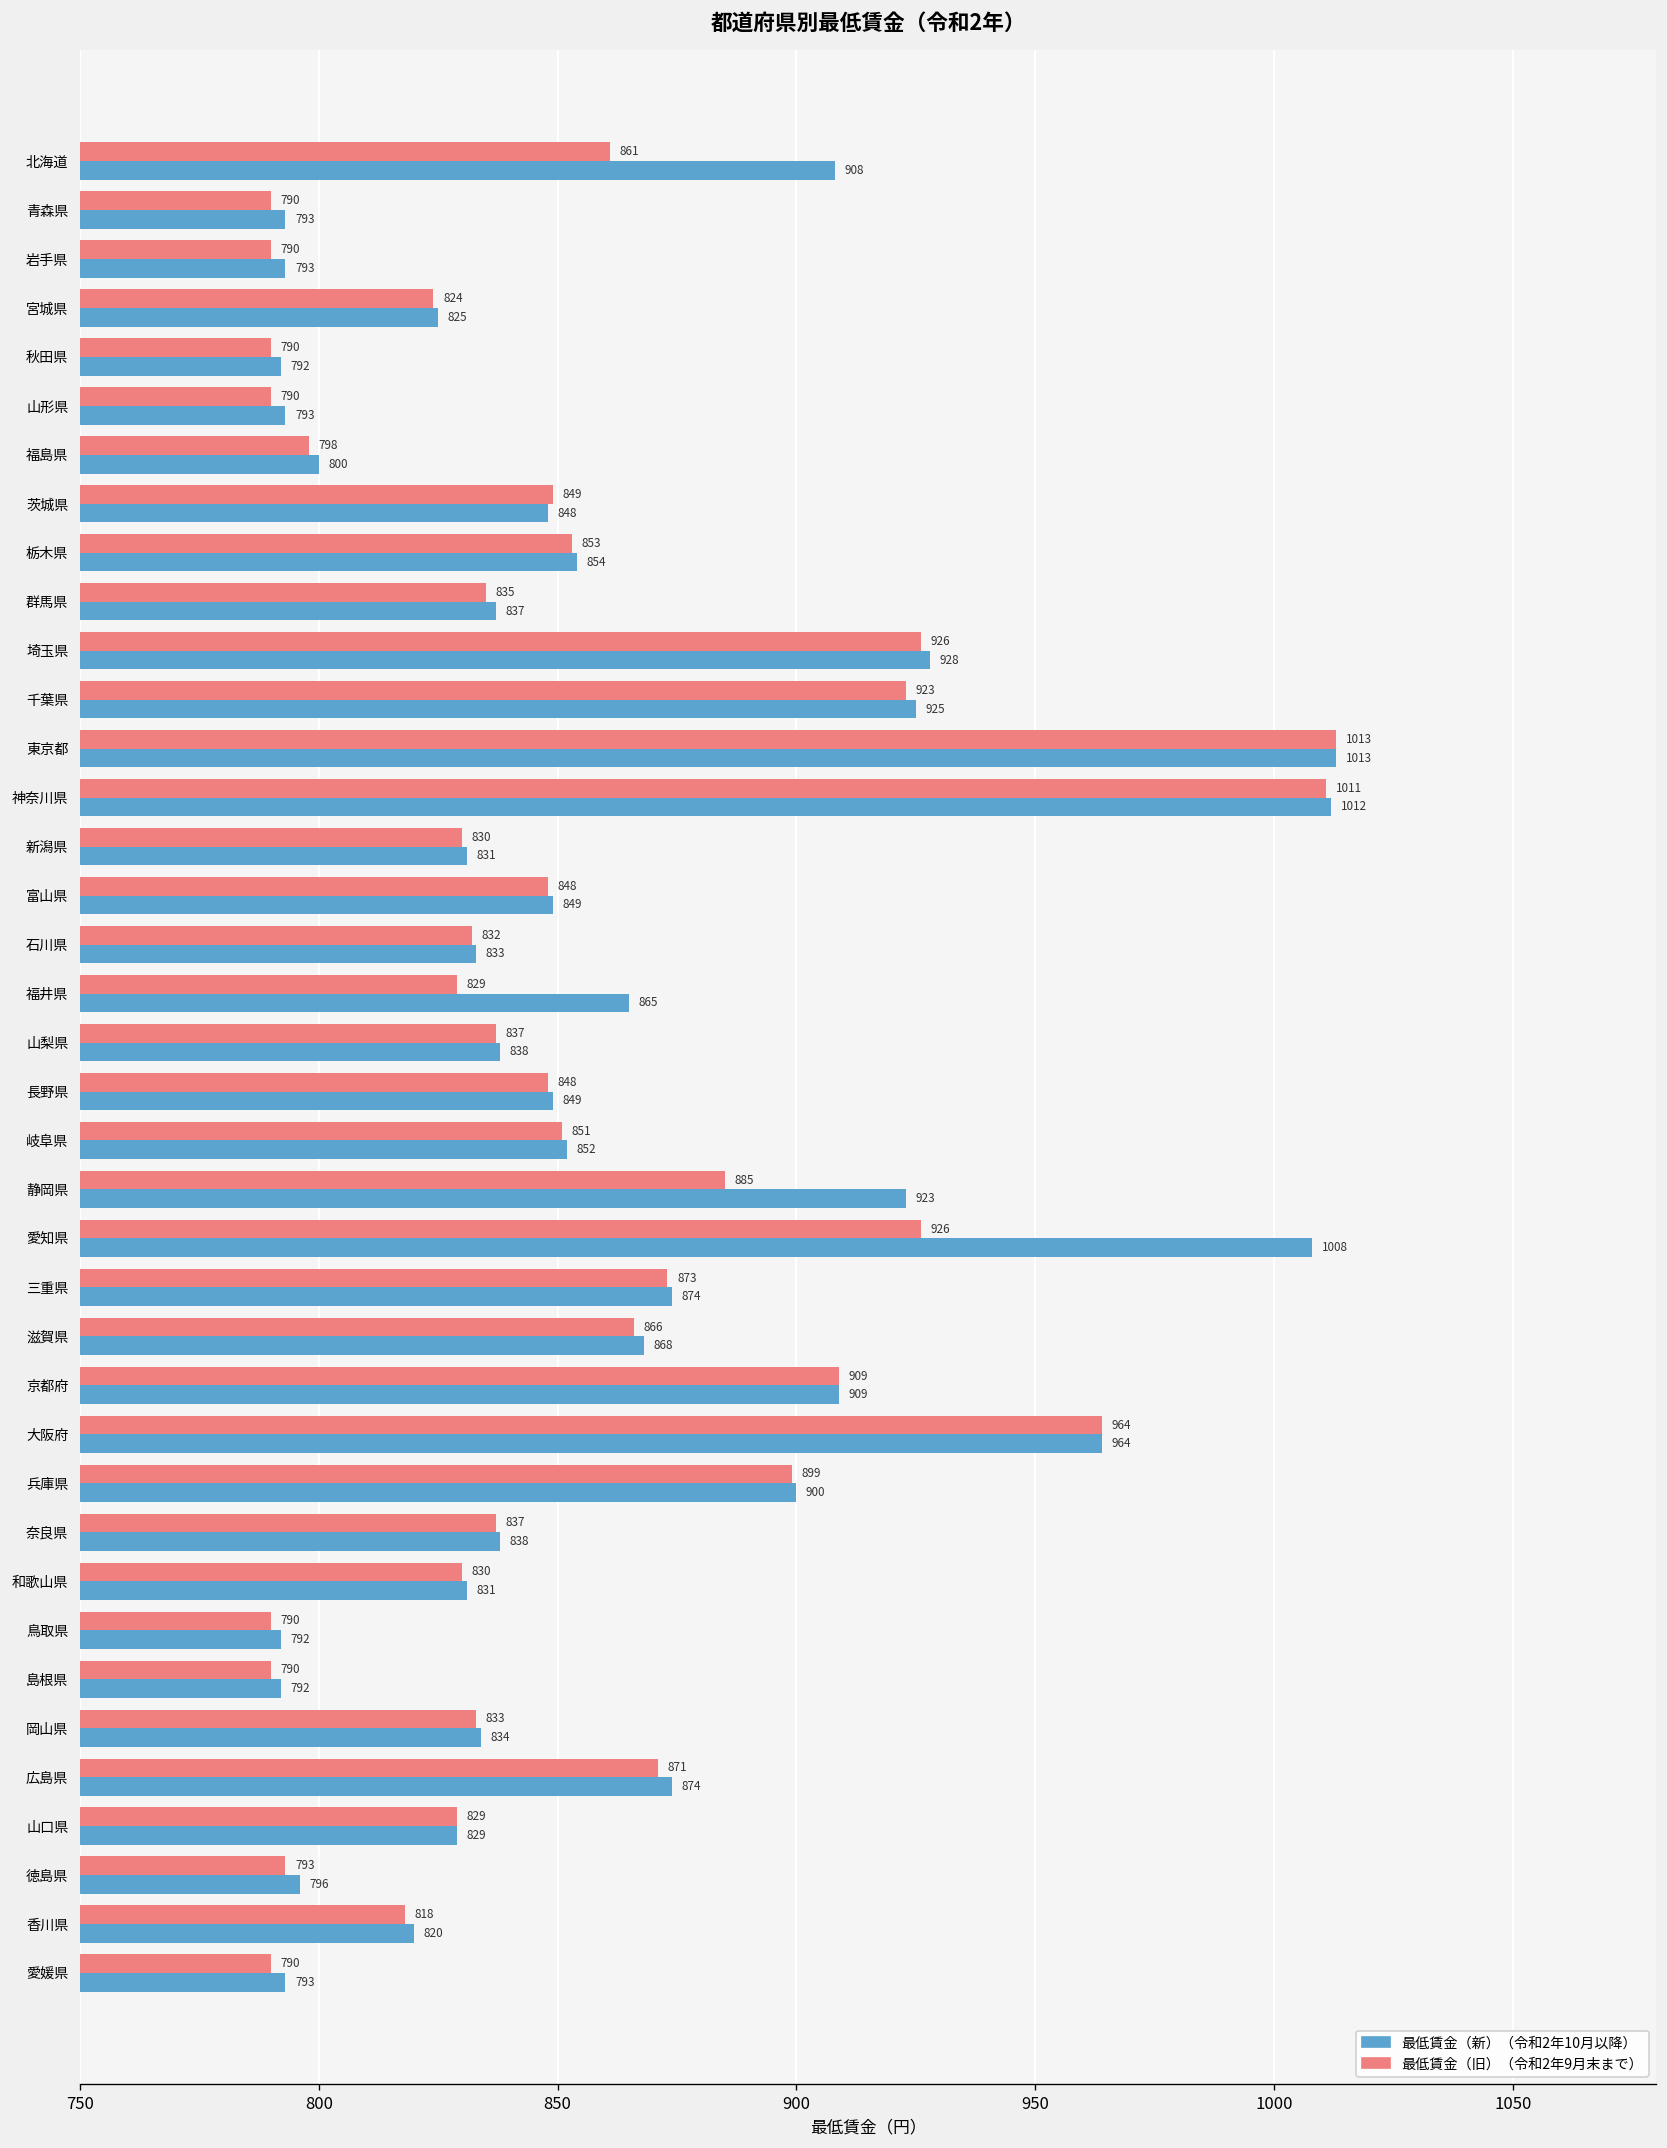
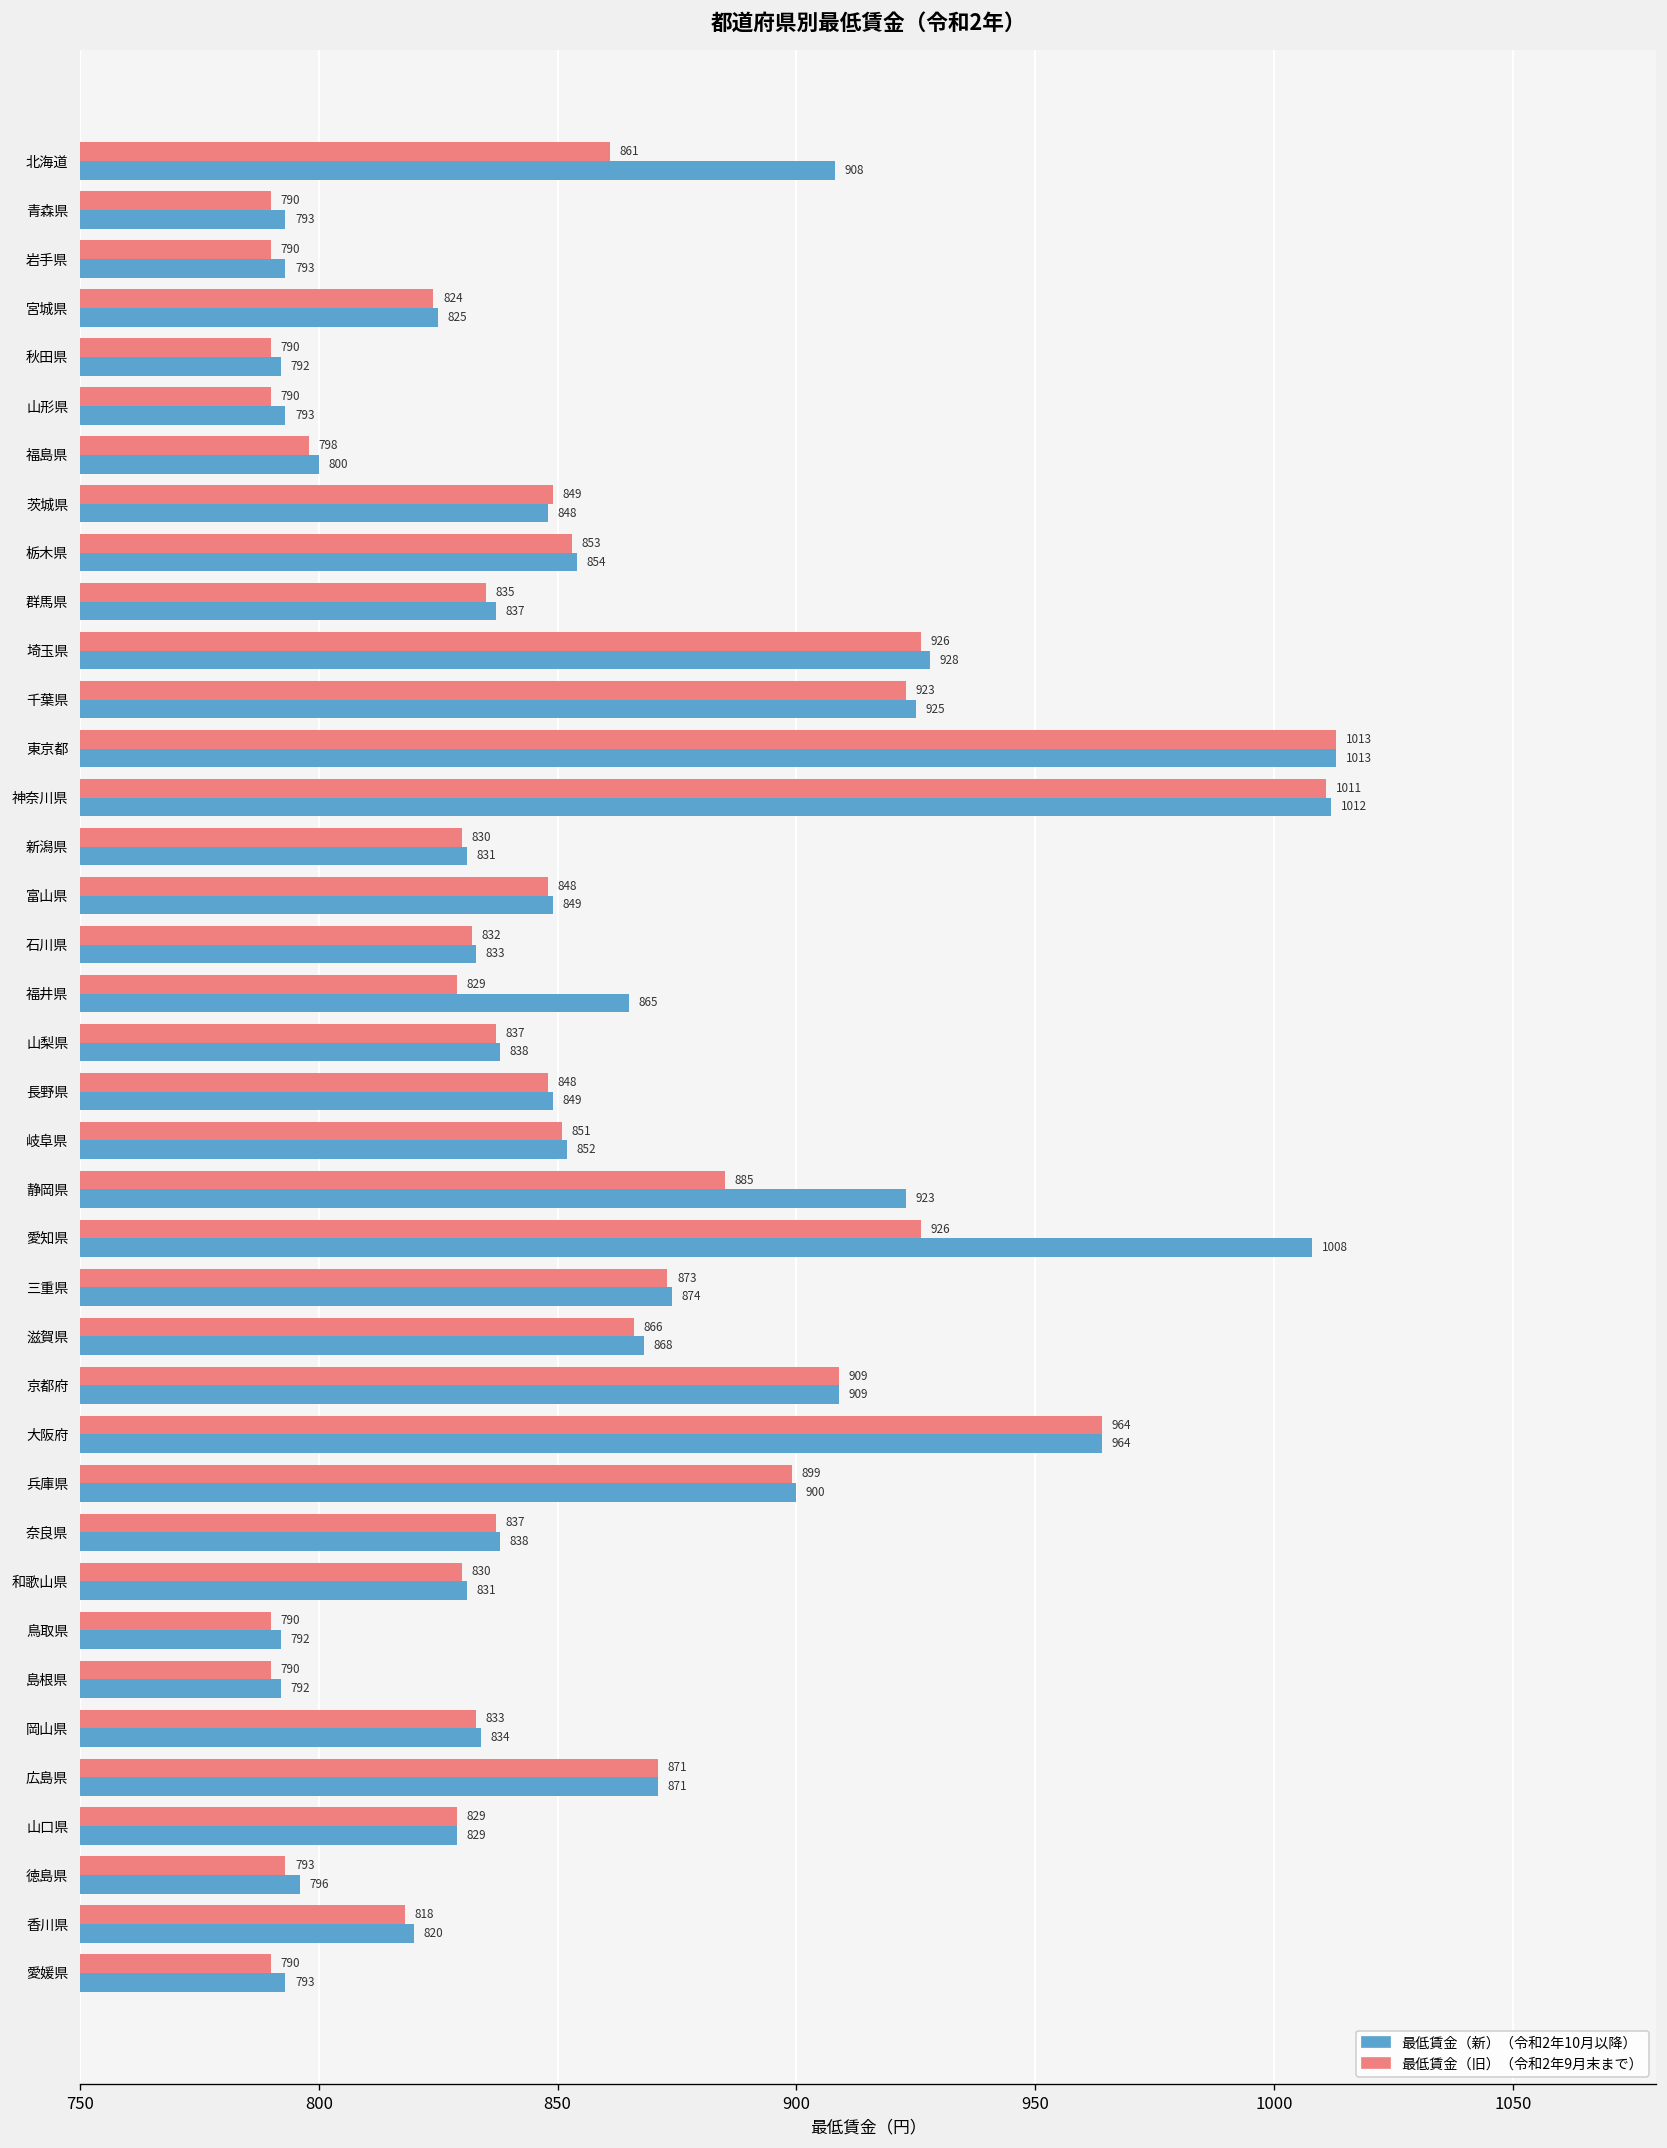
  {
    "最低賃金（新）（令和2年10月以降）": {
      "北海道": 908,
      "青森県": 793,
      "岩手県": 793,
      "宮城県": 825,
      "秋田県": 792,
      "山形県": 793,
      "福島県": 800,
      "茨城県": 848,
      "栃木県": 854,
      "群馬県": 837,
      "埼玉県": 928,
      "千葉県": 925,
      "東京都": 1013,
      "神奈川県": 1012,
      "新潟県": 831,
      "富山県": 849,
      "石川県": 833,
      "福井県": 865,
      "山梨県": 838,
      "長野県": 849,
      "岐阜県": 852,
      "静岡県": 923,
      "愛知県": 1008,
      "三重県": 874,
      "滋賀県": 868,
      "京都府": 909,
      "大阪府": 964,
      "兵庫県": 900,
      "奈良県": 838,
      "和歌山県": 831,
      "鳥取県": 792,
      "島根県": 792,
      "岡山県": 834,
-     "広島県": 874,
+     "広島県": 871,
      "山口県": 829,
      "徳島県": 796,
      "香川県": 820,
      "愛媛県": 793
    },
    "最低賃金（旧）（令和2年9月末まで）": {
      "北海道": 861,
      "青森県": 790,
      "岩手県": 790,
      "宮城県": 824,
      "秋田県": 790,
      "山形県": 790,
      "福島県": 798,
      "茨城県": 849,
      "栃木県": 853,
      "群馬県": 835,
      "埼玉県": 926,
      "千葉県": 923,
      "東京都": 1013,
      "神奈川県": 1011,
      "新潟県": 830,
      "富山県": 848,
      "石川県": 832,
      "福井県": 829,
      "山梨県": 837,
      "長野県": 848,
      "岐阜県": 851,
      "静岡県": 885,
      "愛知県": 926,
      "三重県": 873,
      "滋賀県": 866,
      "京都府": 909,
      "大阪府": 964,
      "兵庫県": 899,
      "奈良県": 837,
      "和歌山県": 830,
      "鳥取県": 790,
      "島根県": 790,
      "岡山県": 833,
      "広島県": 871,
      "山口県": 829,
      "徳島県": 793,
      "香川県": 818,
      "愛媛県": 790
    }
  }
